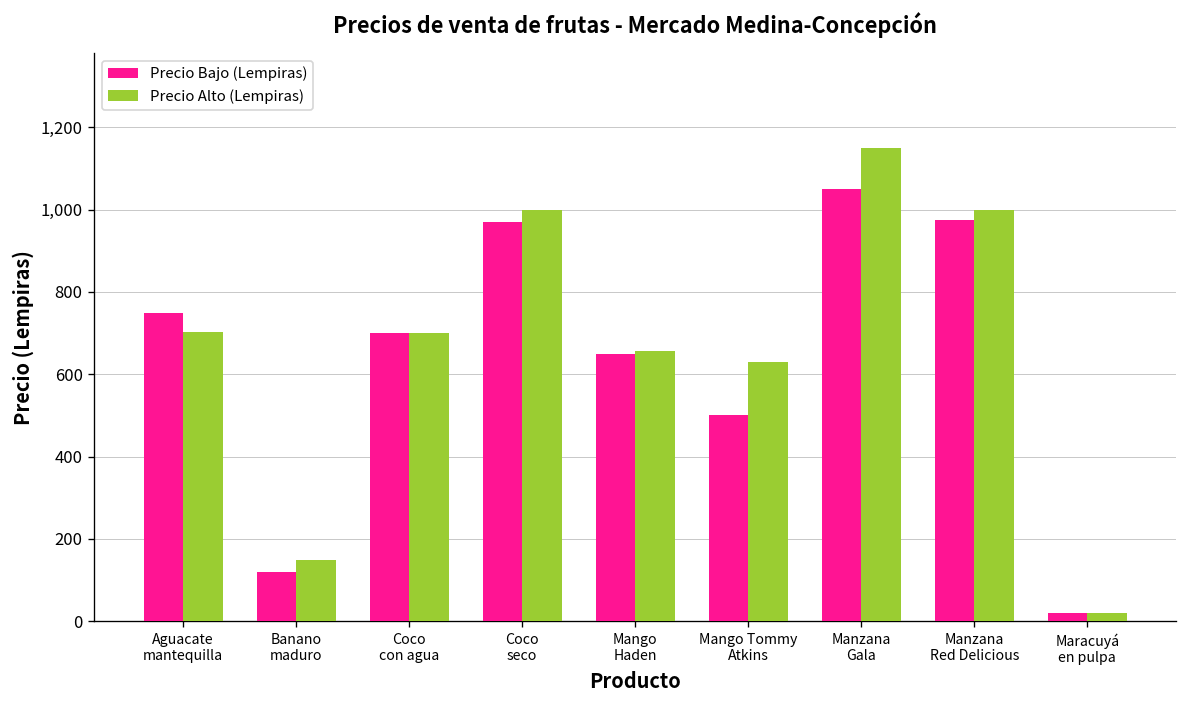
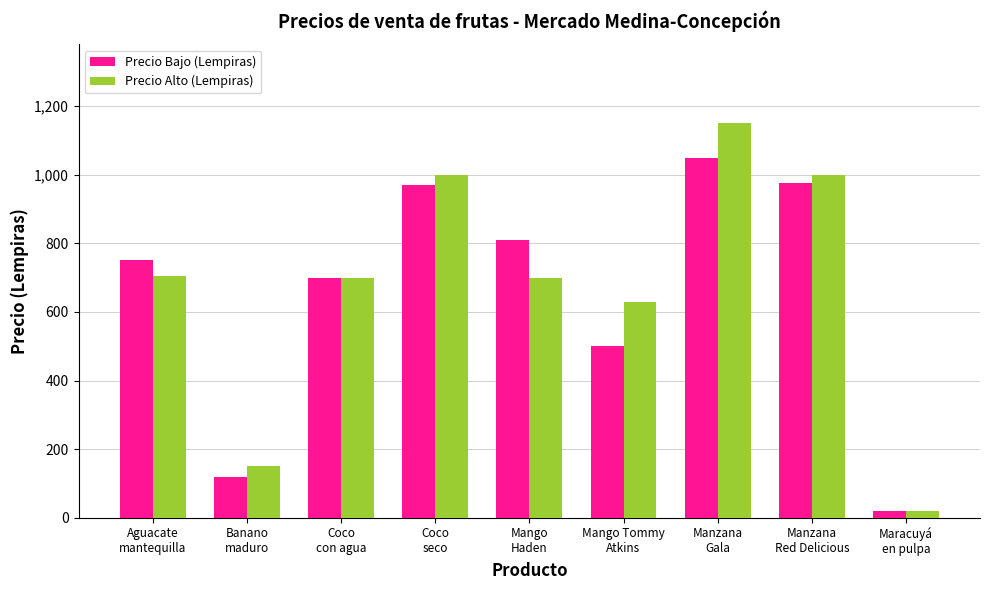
  {
    "Precio Bajo (Lempiras)": {
      "Aguacate mantequilla": "750",
      "Banano maduro": "120",
      "Coco con agua": "700",
      "Coco seco": "970",
-     "Mango Haden": "650",
+     "Mango Haden": "810",
      "Mango Tommy Atkins": "500",
      "Manzana Gala": "1,050",
      "Manzana Red Delicious": "980",
      "Maracuyá en pulpa": "20"
    },
    "Precio Alto (Lempiras)": {
      "Aguacate mantequilla": "700",
      "Banano maduro": "150",
      "Coco con agua": "700",
      "Coco seco": "1,000",
-     "Mango Haden": "660",
+     "Mango Haden": "700",
      "Mango Tommy Atkins": "630",
      "Manzana Gala": "1,150",
      "Manzana Red Delicious": "1,000",
      "Maracuyá en pulpa": "20"
    }
  }
